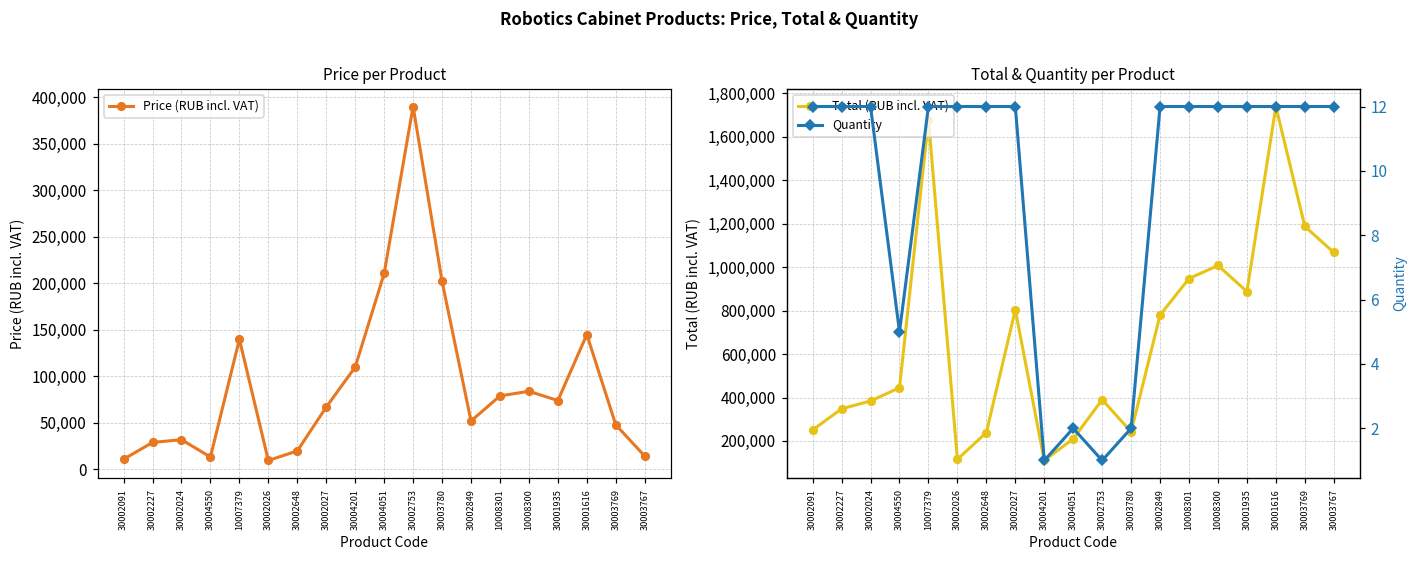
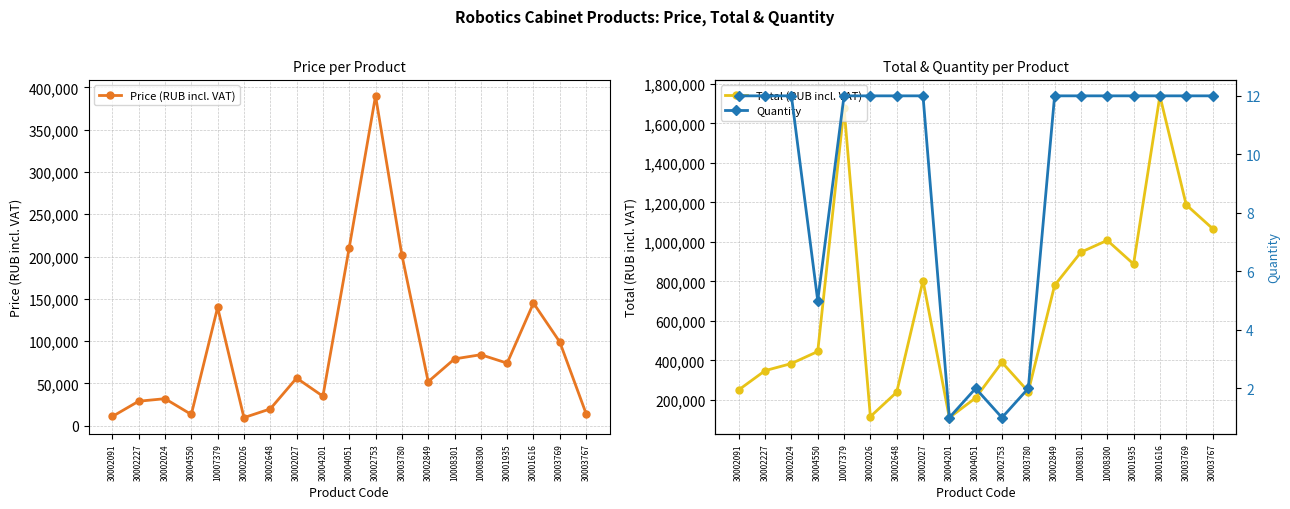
  {
    "Price per Product": {
      "30002091": "10,000",
      "30002227": "30,000",
      "30002024": "30,000",
      "30004550": "10,000",
      "10007379": "140,000",
      "30002026": "10,000",
      "30002648": "20,000",
-     "30002027": "70,000",
-     "30004201": "110,000",
+     "30002027": "60,000",
+     "30004201": "30,000",
      "30004051": "210,000",
      "30002753": "390,000",
      "30003780": "200,000",
      "30002849": "50,000",
      "10008301": "80,000",
      "10008300": "80,000",
      "30001935": "70,000",
      "30001616": "150,000",
-     "30003769": "50,000",
+     "30003769": "100,000",
      "30003767": "10,000"
    }
  }
